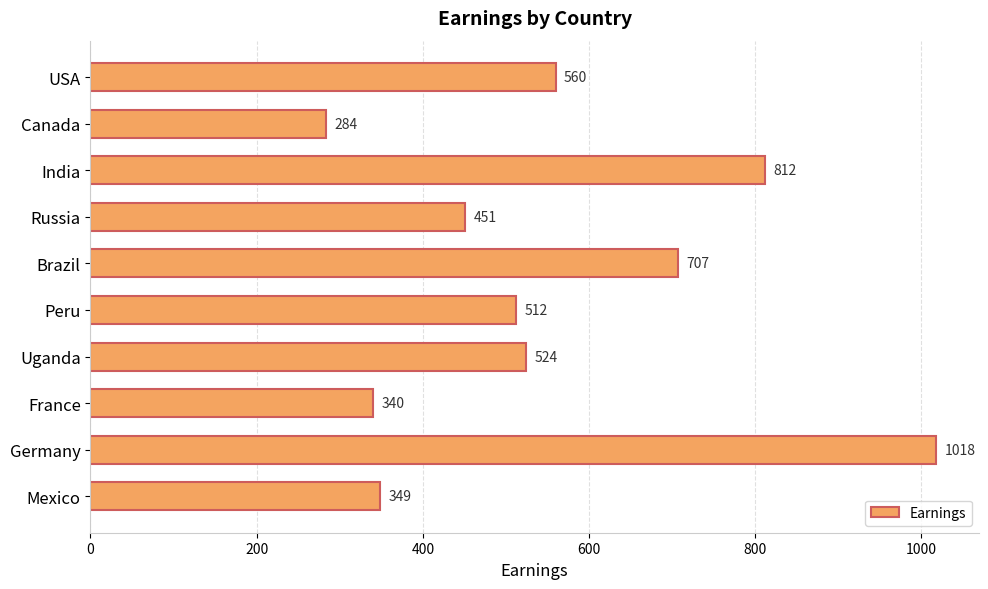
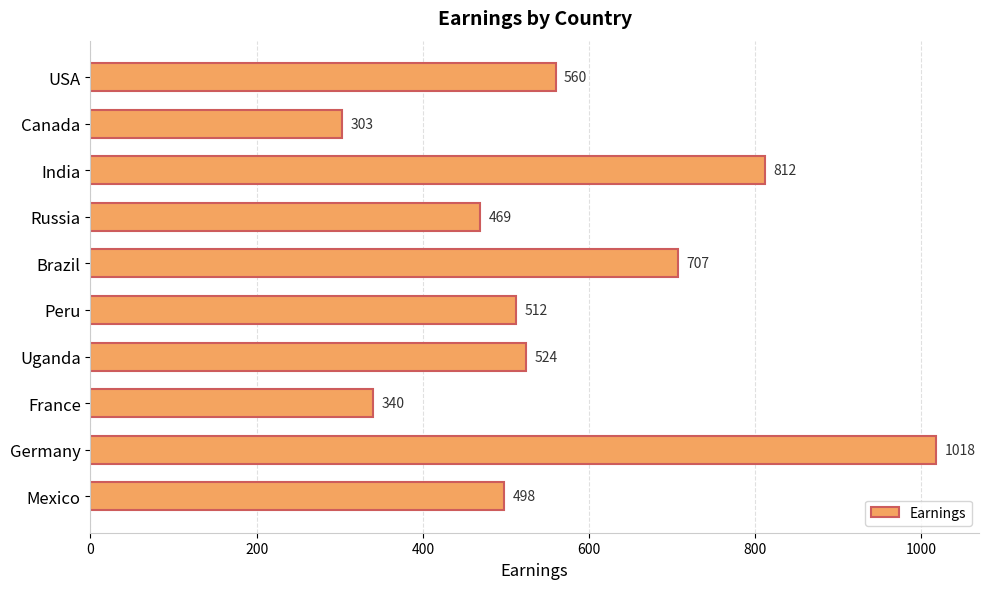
  {
    "USA": 560,
-   "Canada": 284,
+   "Canada": 303,
    "India": 812,
-   "Russia": 451,
+   "Russia": 469,
    "Brazil": 707,
    "Peru": 512,
    "Uganda": 524,
    "France": 340,
    "Germany": 1018,
-   "Mexico": 349
+   "Mexico": 498
  }
